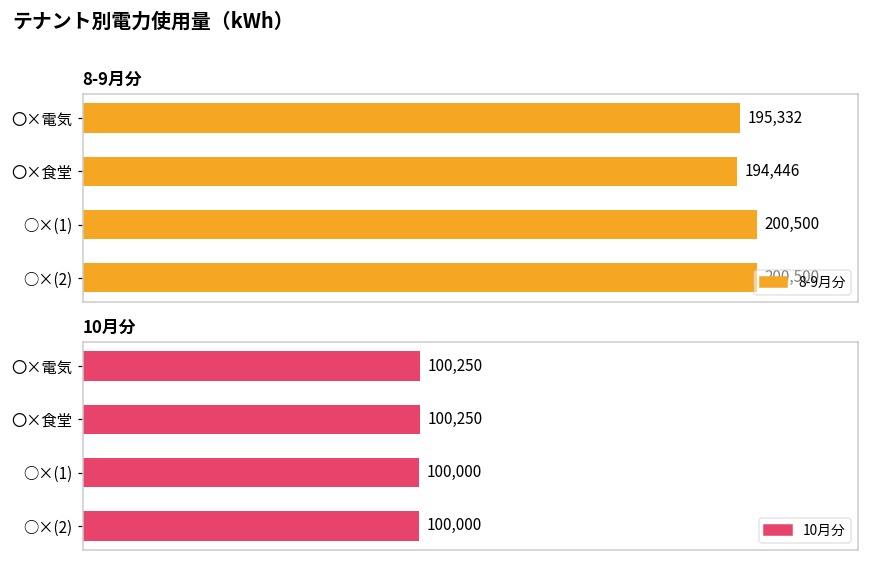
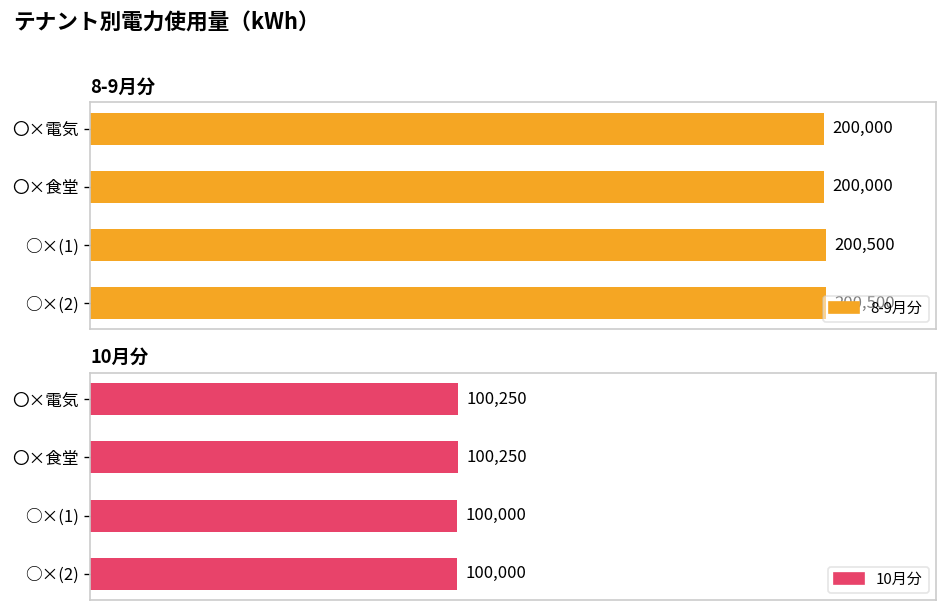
  {
    "8-9月分": {
-     "〇×電気": "195,332",
-     "〇×食堂": "194,446",
+     "〇×電気": "200,000",
+     "〇×食堂": "200,000",
      "○×(1)": "200,500"
    },
    "10月分": {
      "〇×電気": "100,250",
      "〇×食堂": "100,250",
      "○×(1)": "100,000",
      "○×(2)": "100,000"
    }
  }
